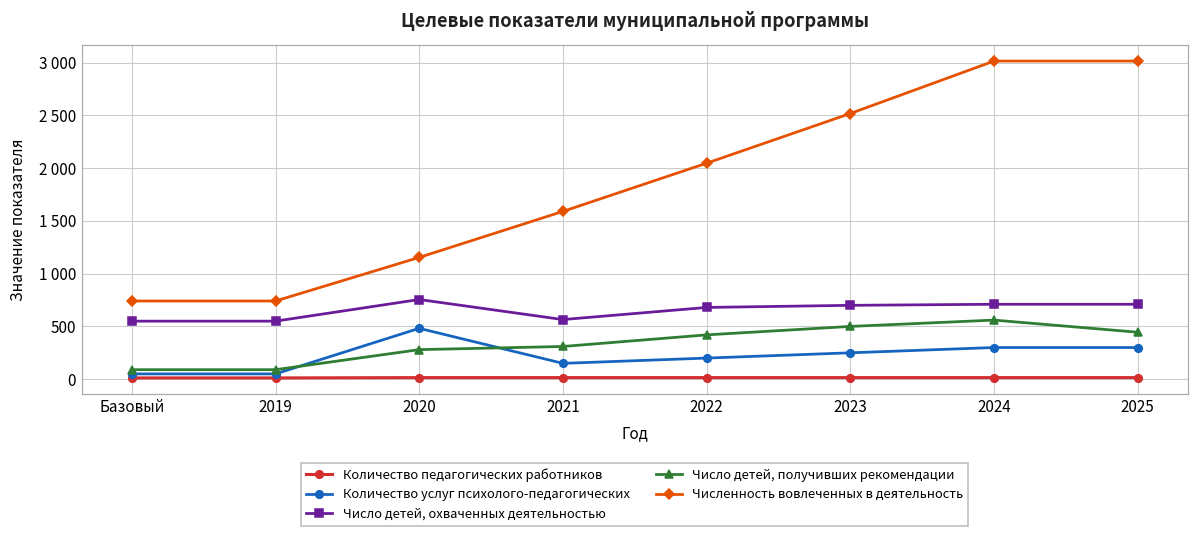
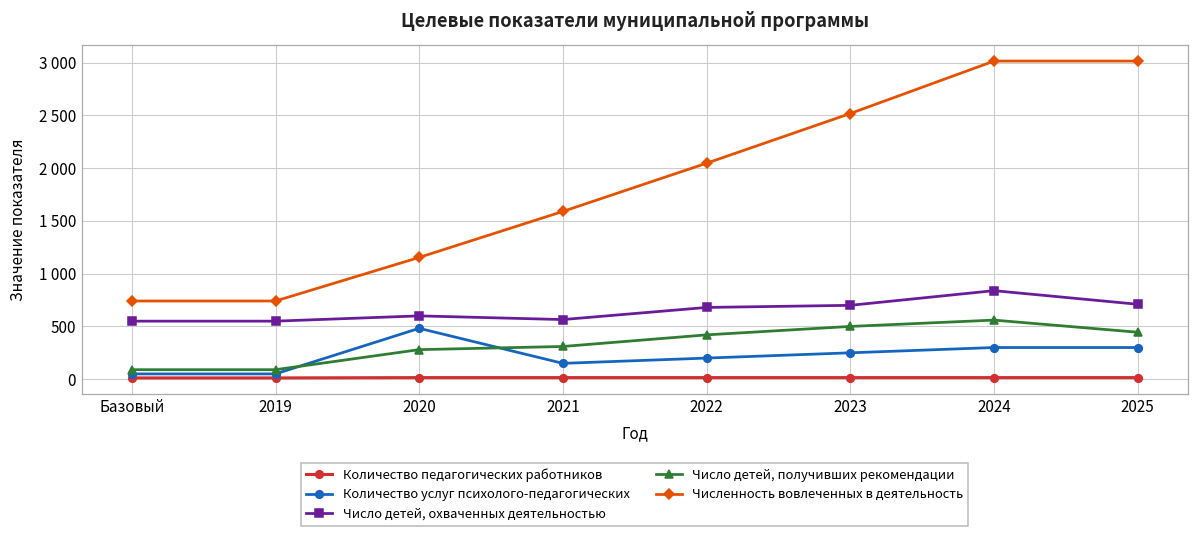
  {
    "Количество педагогических работников": {
      "Базовый": 0,
      "2019": 0,
      "2020": 0,
      "2021": 0,
      "2022": 0,
      "2023": 0,
      "2024": 0,
      "2025": 0
    },
    "Количество услуг психолого-педагогических": {
      "Базовый": 100,
      "2019": 100,
      "2020": 500,
      "2021": 200,
      "2022": 200,
      "2023": 300,
      "2024": 300,
      "2025": 300
    },
    "Число детей, охваченных деятельностью": {
      "Базовый": 600,
      "2019": 600,
-     "2020": 800,
+     "2020": 600,
      "2021": 600,
      "2022": 700,
      "2023": 700,
-     "2024": 700,
+     "2024": 800,
      "2025": 700
    },
    "Число детей, получивших рекомендации": {
      "Базовый": 100,
      "2019": 100,
      "2020": 300,
      "2021": 300,
      "2022": 400,
      "2023": 500,
      "2024": 600,
      "2025": 400
    },
    "Численность вовлеченных в деятельность": {
      "Базовый": 700,
      "2019": 700,
      "2020": 1200,
      "2021": 1600,
      "2022": 2000,
      "2023": 2500,
      "2024": 3000,
      "2025": 3000
    }
  }
